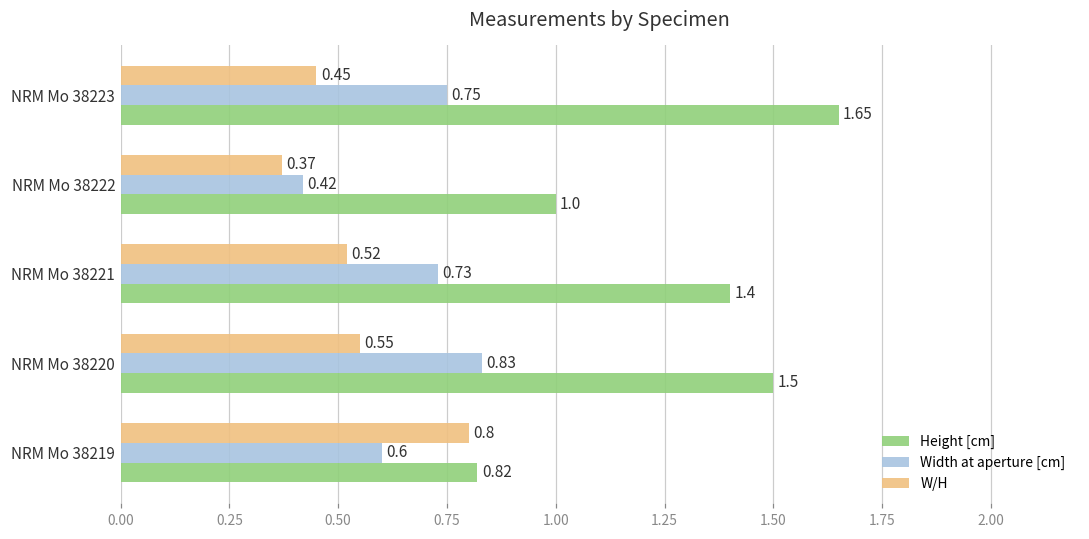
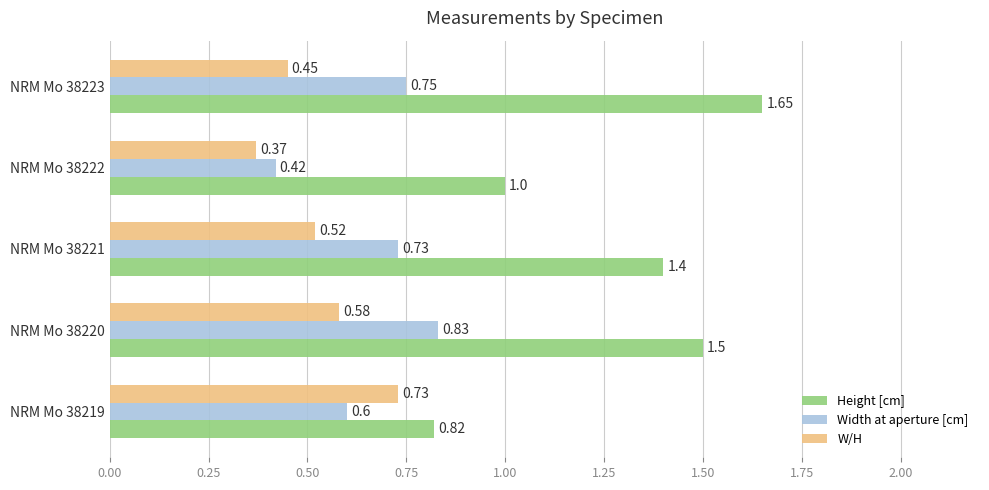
  {
    "Height [cm]": {
      "NRM Mo 38223": 1.65,
      "NRM Mo 38222": 1.0,
      "NRM Mo 38221": 1.4,
      "NRM Mo 38220": 1.5,
      "NRM Mo 38219": 0.82
    },
    "Width at aperture [cm]": {
      "NRM Mo 38223": 0.75,
      "NRM Mo 38222": 0.42,
      "NRM Mo 38221": 0.73,
      "NRM Mo 38220": 0.83,
      "NRM Mo 38219": 0.6
    },
    "W/H": {
      "NRM Mo 38223": 0.45,
      "NRM Mo 38222": 0.37,
      "NRM Mo 38221": 0.52,
-     "NRM Mo 38220": 0.55,
-     "NRM Mo 38219": 0.8
+     "NRM Mo 38220": 0.58,
+     "NRM Mo 38219": 0.73
    }
  }
